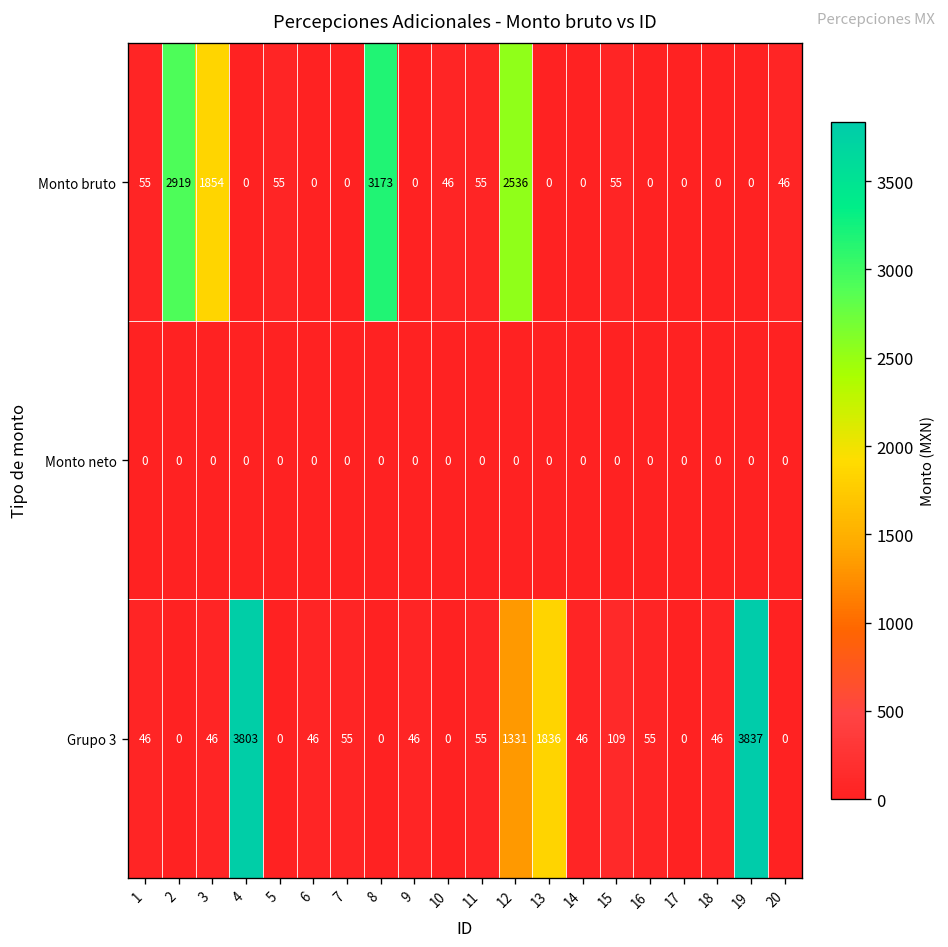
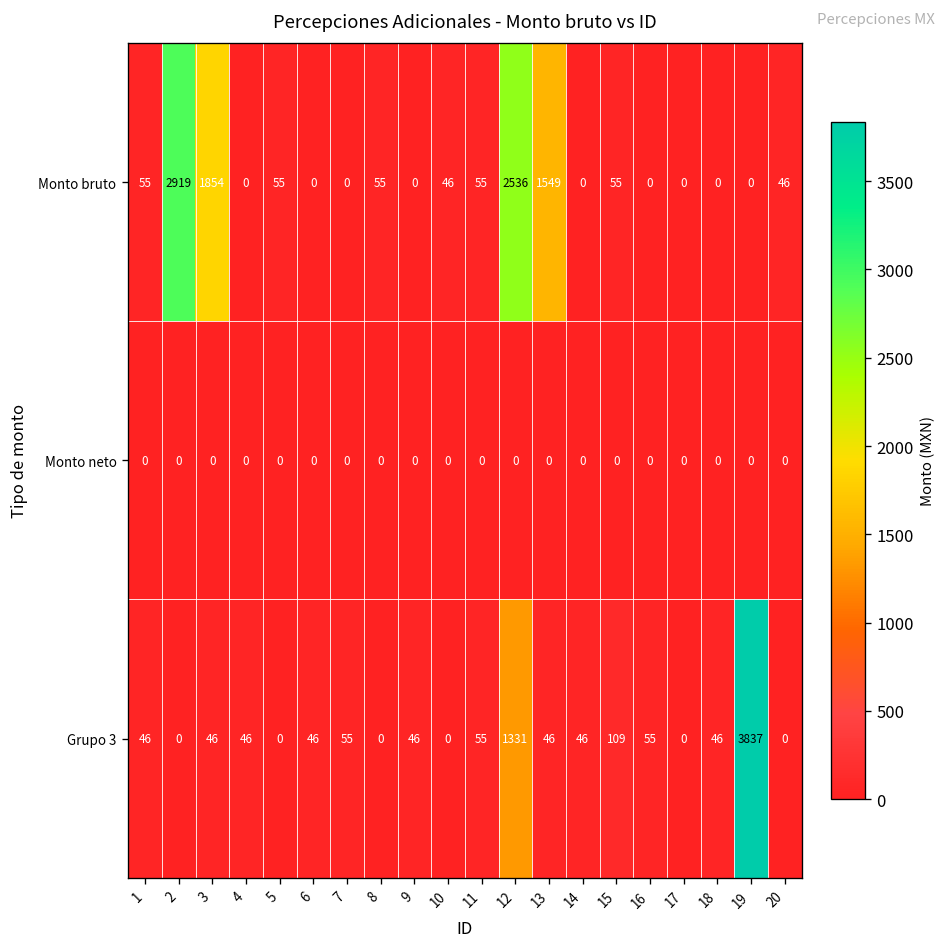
  {
    "Monto bruto": {
      "1": 55,
      "2": 2919,
      "3": 1854,
      "4": 0,
      "5": 55,
      "6": 0,
      "7": 0,
-     "8": 3173,
+     "8": 55,
      "9": 0,
      "10": 46,
      "11": 55,
      "12": 2536,
-     "13": 0,
+     "13": 1549,
      "14": 0,
      "15": 55,
      "16": 0,
      "17": 0,
      "18": 0,
      "19": 0,
      "20": 46
    },
    "Monto neto": {
      "1": 0,
      "2": 0,
      "3": 0,
      "4": 0,
      "5": 0,
      "6": 0,
      "7": 0,
      "8": 0,
      "9": 0,
      "10": 0,
      "11": 0,
      "12": 0,
      "13": 0,
      "14": 0,
      "15": 0,
      "16": 0,
      "17": 0,
      "18": 0,
      "19": 0,
      "20": 0
    },
    "Grupo 3": {
      "1": 46,
      "2": 0,
      "3": 46,
-     "4": 3803,
+     "4": 46,
      "5": 0,
      "6": 46,
      "7": 55,
      "8": 0,
      "9": 46,
      "10": 0,
      "11": 55,
      "12": 1331,
-     "13": 1836,
+     "13": 46,
      "14": 46,
      "15": 109,
      "16": 55,
      "17": 0,
      "18": 46,
      "19": 3837,
      "20": 0
    }
  }
